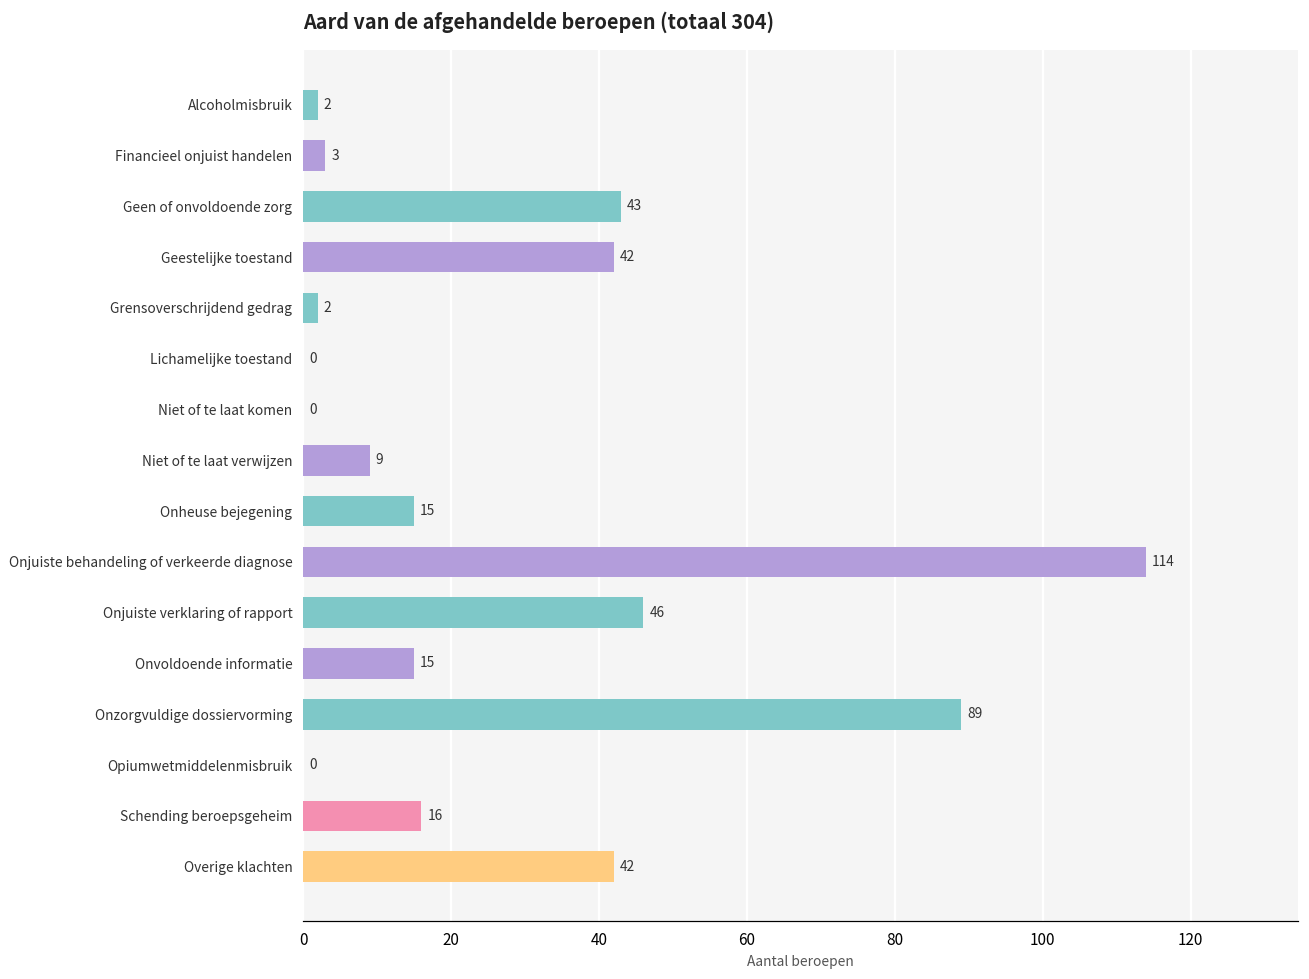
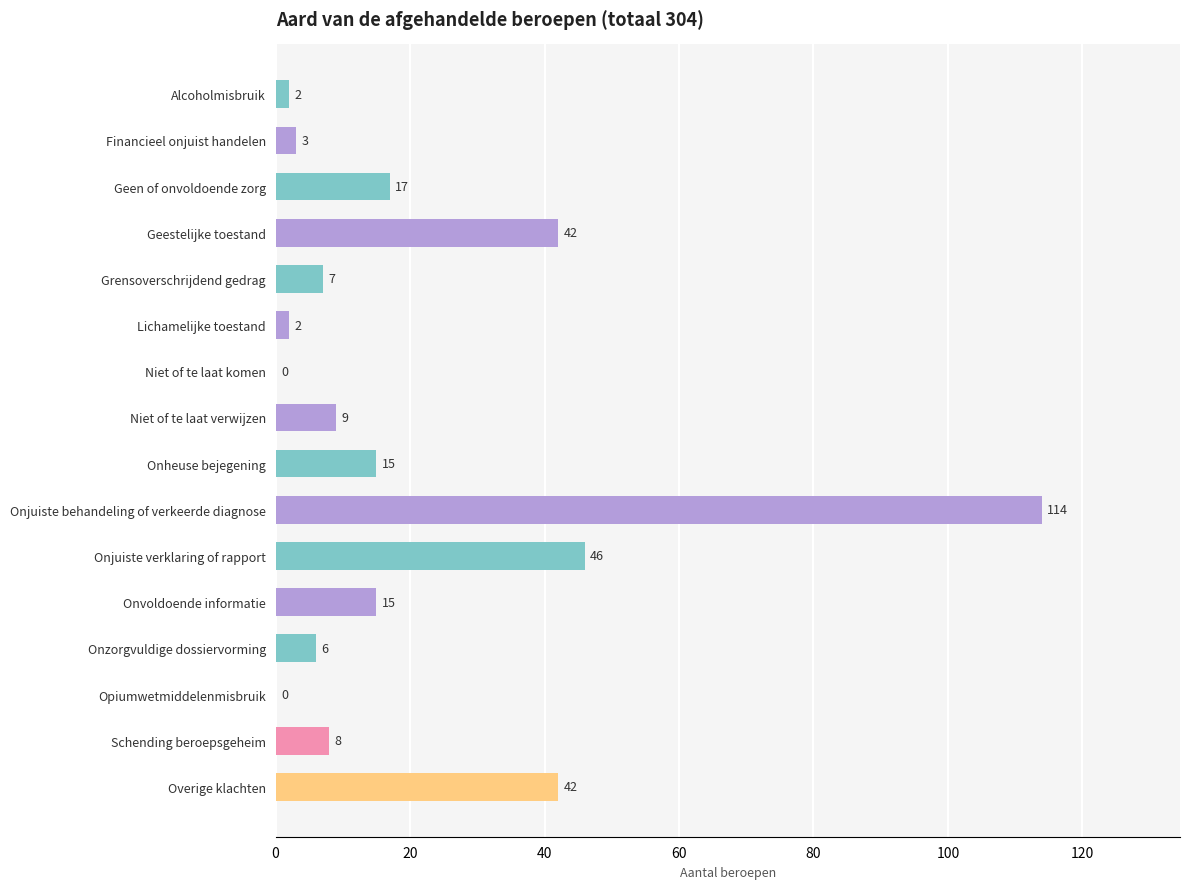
  {
    "Alcoholmisbruik": 2,
    "Financieel onjuist handelen": 3,
-   "Geen of onvoldoende zorg": 43,
+   "Geen of onvoldoende zorg": 17,
    "Geestelijke toestand": 42,
-   "Grensoverschrijdend gedrag": 2,
-   "Lichamelijke toestand": 0,
+   "Grensoverschrijdend gedrag": 7,
+   "Lichamelijke toestand": 2,
    "Niet of te laat komen": 0,
    "Niet of te laat verwijzen": 9,
    "Onheuse bejegening": 15,
    "Onjuiste behandeling of verkeerde diagnose": 114,
    "Onjuiste verklaring of rapport": 46,
    "Onvoldoende informatie": 15,
-   "Onzorgvuldige dossiervorming": 89,
+   "Onzorgvuldige dossiervorming": 6,
    "Opiumwetmiddelenmisbruik": 0,
-   "Schending beroepsgeheim": 16,
+   "Schending beroepsgeheim": 8,
    "Overige klachten": 42
  }
